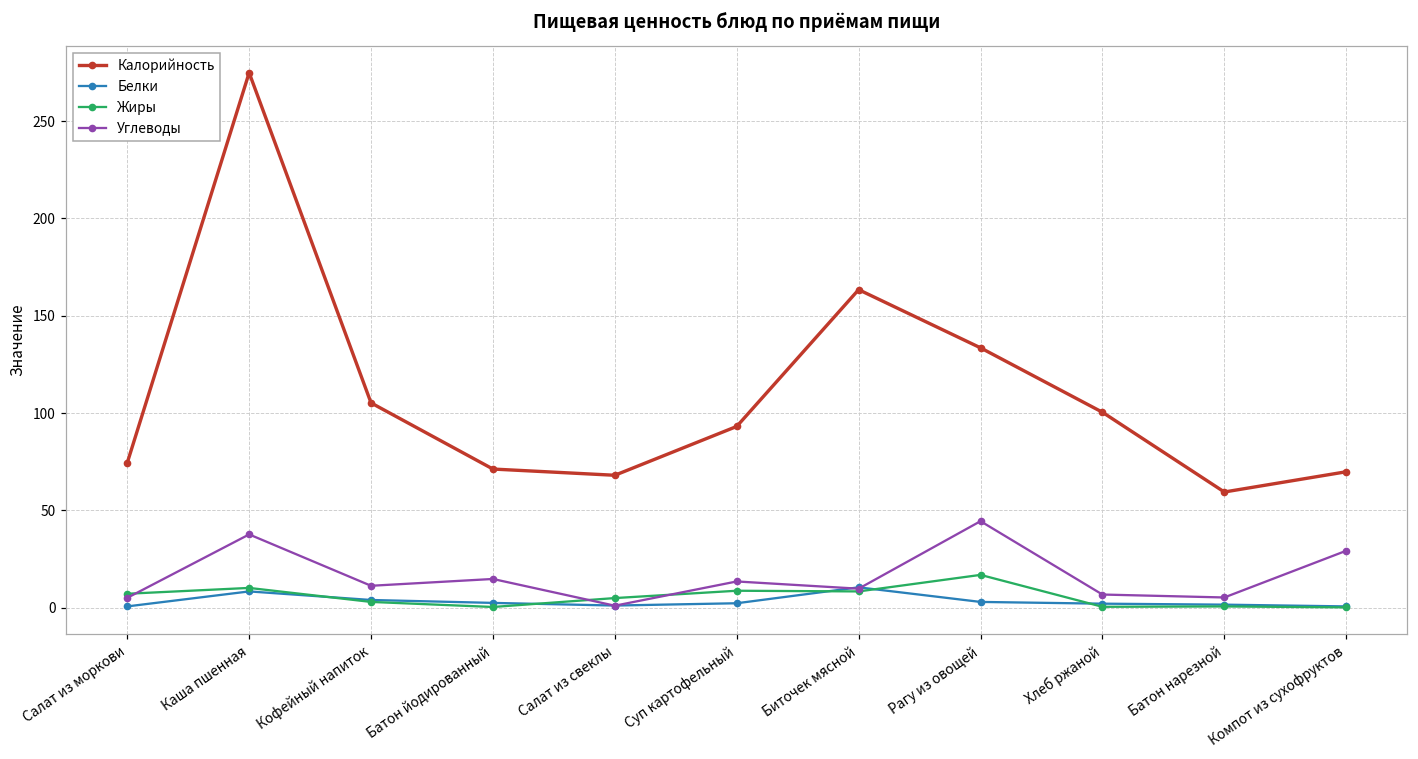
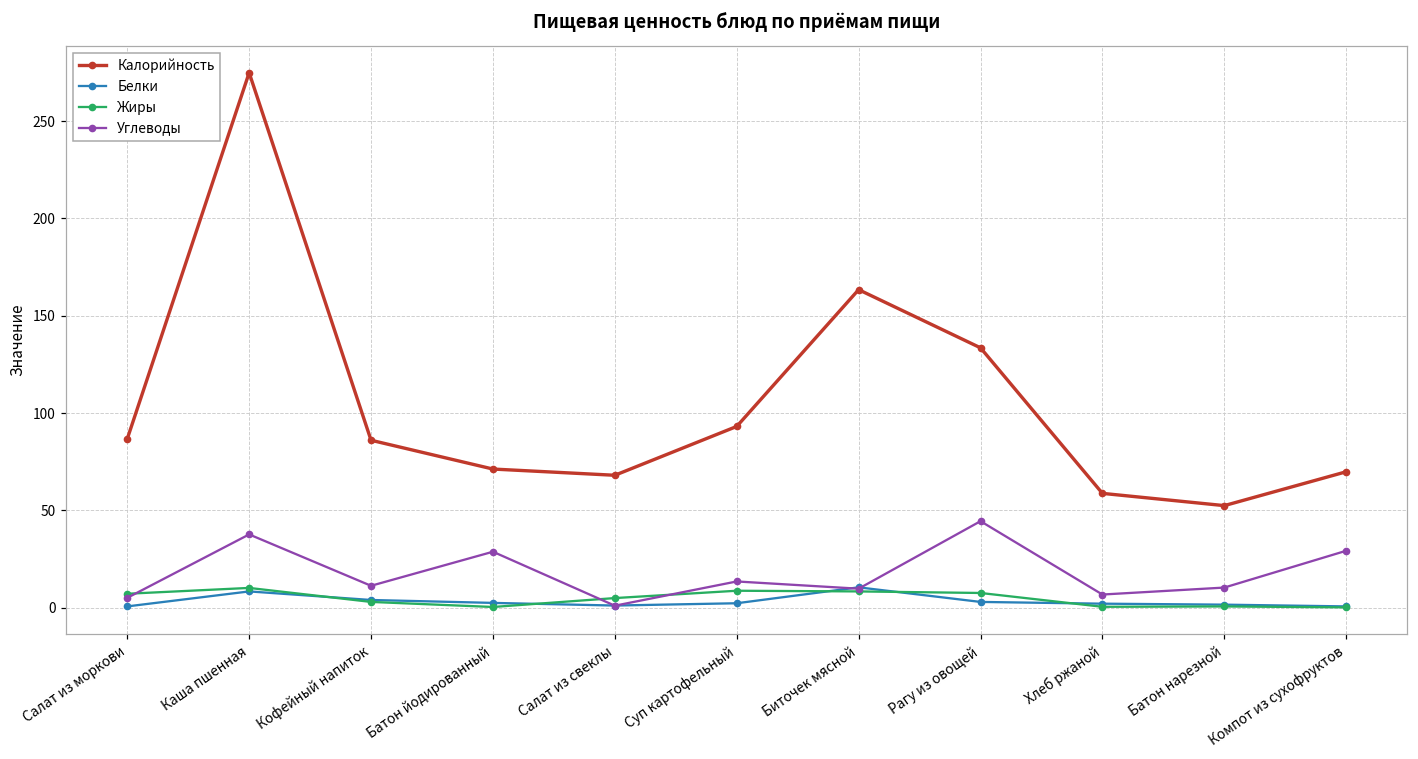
  {
    "Калорийность": {
-     "Салат из моркови": 74,
+     "Салат из моркови": 87,
      "Каша пшенная": 275,
-     "Кофейный напиток": 105,
+     "Кофейный напиток": 86,
      "Батон йодированный": 71,
      "Салат из свеклы": 68,
      "Суп картофельный": 93,
      "Биточек мясной": 163,
      "Рагу из овощей": 134,
-     "Хлеб ржаной": 100,
-     "Батон нарезной": 59,
+     "Хлеб ржаной": 59,
+     "Батон нарезной": 52,
      "Компот из сухофруктов": 70
    },
    "Белки": {
      "Салат из моркови": 1,
      "Каша пшенная": 8,
      "Батон йодированный": 2,
      "Суп картофельный": 2,
      "Рагу из овощей": 3,
      "Хлеб ржаной": 2
    },
    "Жиры": {
      "Салат из моркови": 7,
      "Каша пшенная": 10,
      "Батон йодированный": 0,
      "Салат из свеклы": 5,
      "Суп картофельный": 9,
-     "Рагу из овощей": 17,
+     "Рагу из овощей": 8,
      "Хлеб ржаной": 0
    },
    "Углеводы": {
      "Салат из моркови": 5,
      "Каша пшенная": 38,
      "Кофейный напиток": 11,
-     "Батон йодированный": 15,
+     "Батон йодированный": 29,
      "Суп картофельный": 13,
      "Рагу из овощей": 44,
      "Хлеб ржаной": 7,
-     "Батон нарезной": 5,
+     "Батон нарезной": 10,
      "Компот из сухофруктов": 29
    }
  }
